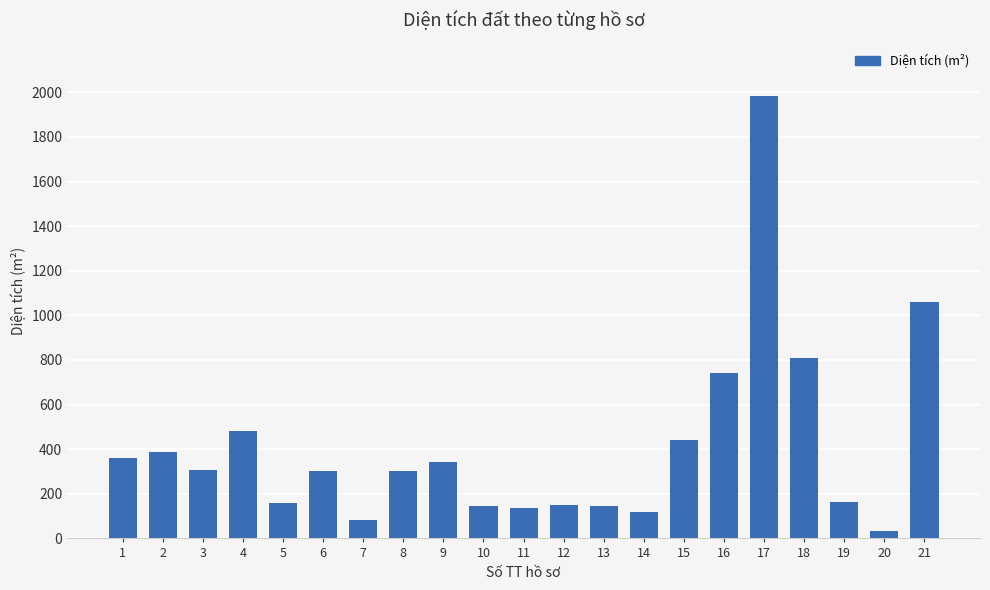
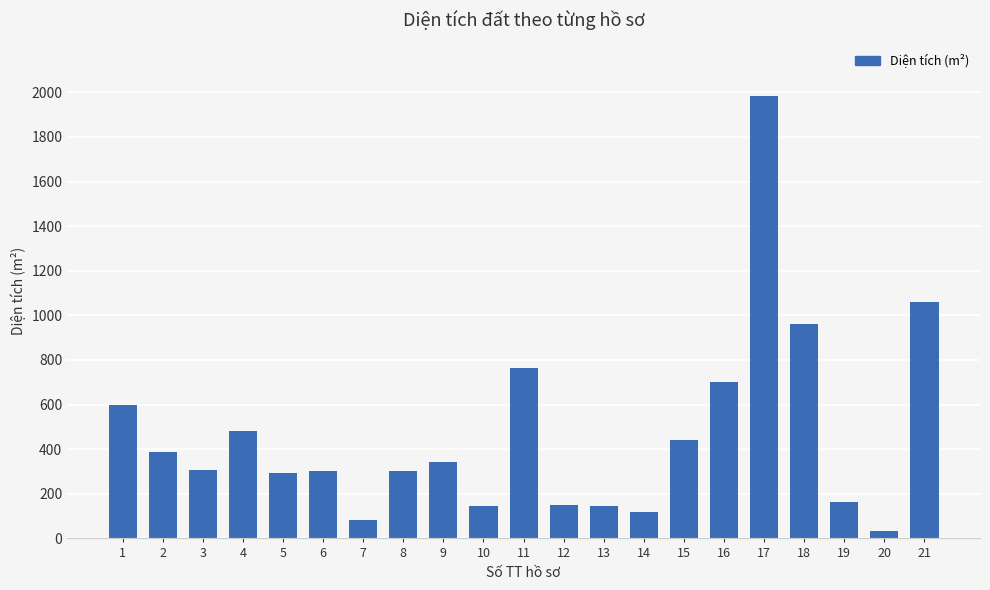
  {
-   "1": 360,
+   "1": 600,
    "2": 390,
    "3": 310,
    "4": 480,
-   "5": 160,
+   "5": 290,
    "6": 300,
    "7": 80,
    "8": 300,
    "9": 340,
    "10": 140,
-   "11": 140,
+   "11": 770,
    "12": 150,
    "13": 150,
    "14": 120,
    "15": 440,
-   "16": 740,
+   "16": 700,
    "17": 1980,
-   "18": 810,
+   "18": 960,
    "19": 160,
    "20": 30,
    "21": 1060
  }
